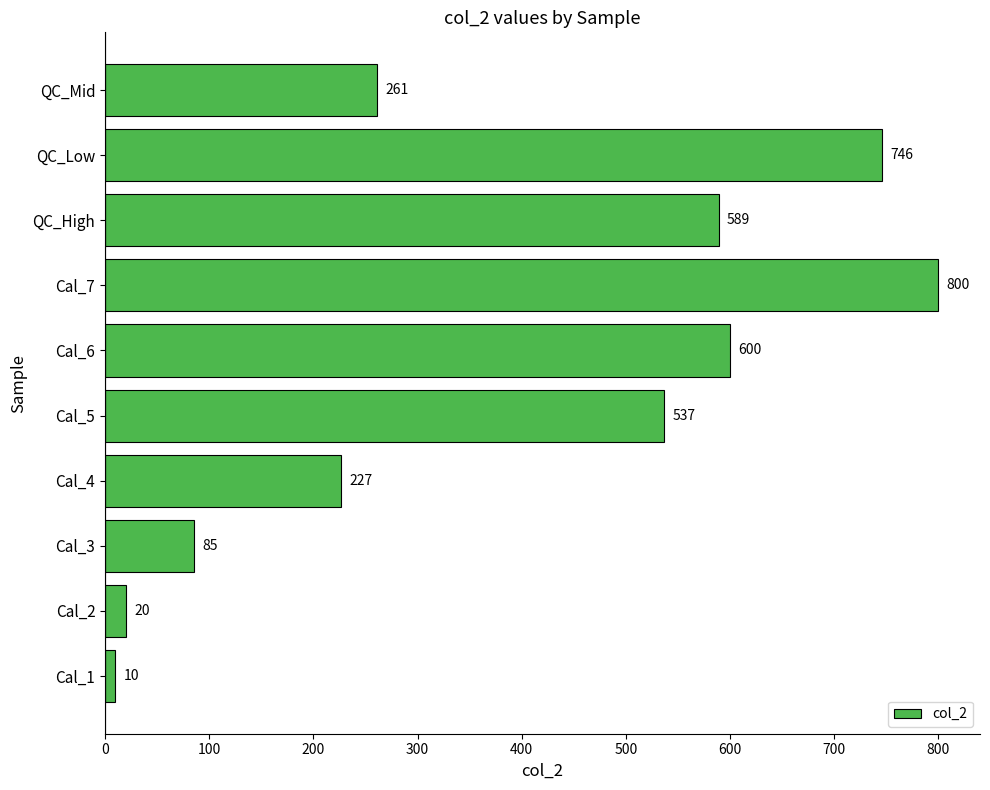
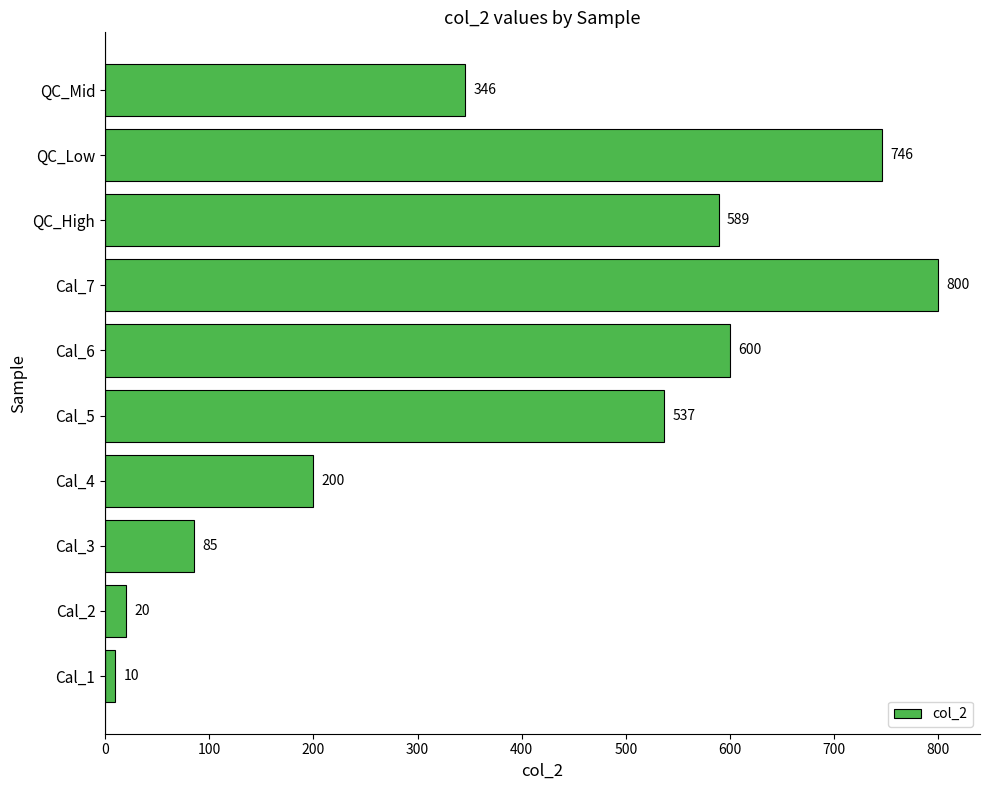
  {
-   "QC_Mid": 261,
+   "QC_Mid": 346,
    "QC_Low": 746,
    "QC_High": 589,
    "Cal_7": 800,
    "Cal_6": 600,
    "Cal_5": 537,
-   "Cal_4": 227,
+   "Cal_4": 200,
    "Cal_3": 85,
    "Cal_2": 20,
    "Cal_1": 10
  }
